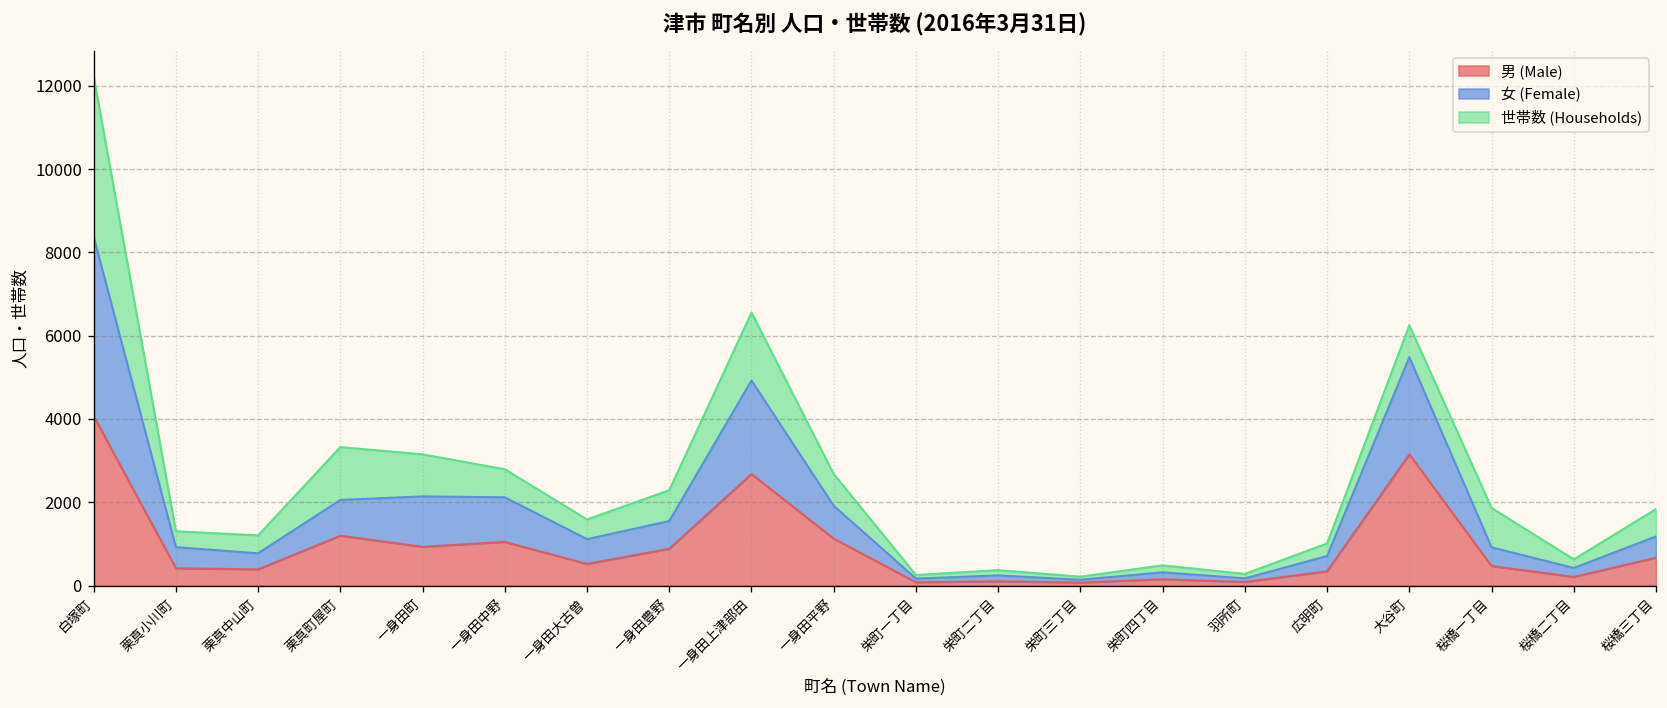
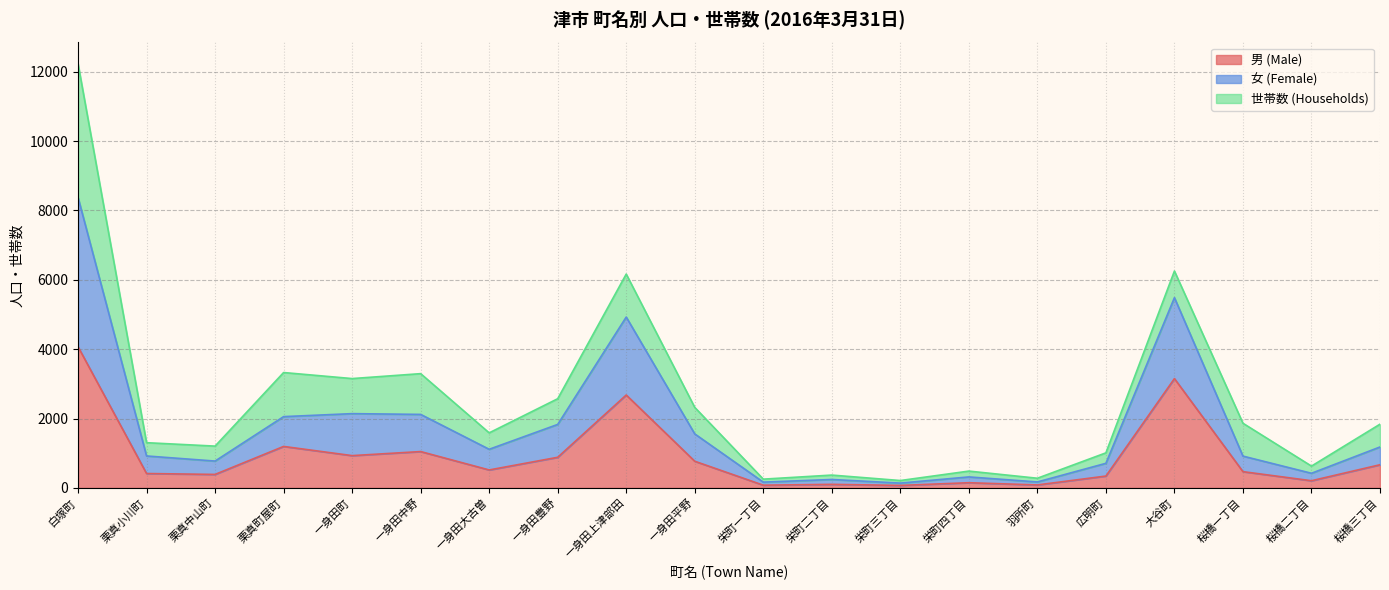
  {
    "男 (Male)": {
      "白塚町": 4100,
      "栗真小川町": 400,
      "栗真中山町": 400,
      "栗真町屋町": 1200,
      "一身田町": 900,
      "一身田中野": 1000,
      "一身田大古曽": 500,
      "一身田豊野": 900,
      "一身田上津部田": 2700,
-     "一身田平野": 1100,
+     "一身田平野": 800,
      "栄町一丁目": 100,
      "栄町二丁目": 100,
      "栄町四丁目": 200,
      "羽所町": 100,
      "広明町": 300,
      "大谷町": 3200,
      "桜橋一丁目": 500,
      "桜橋二丁目": 200,
      "桜橋三丁目": 700
    },
    "女 (Female)": {
      "白塚町": 4300,
      "栗真小川町": 500,
      "栗真中山町": 400,
      "栗真町屋町": 900,
      "一身田町": 1200,
      "一身田中野": 1100,
      "一身田大古曽": 600,
-     "一身田豊野": 700,
+     "一身田豊野": 900,
      "一身田上津部田": 2200,
      "一身田平野": 800,
      "栄町一丁目": 100,
      "栄町二丁目": 100,
      "栄町四丁目": 200,
      "羽所町": 100,
      "広明町": 400,
      "大谷町": 2300,
      "桜橋一丁目": 400,
      "桜橋二丁目": 200,
      "桜橋三丁目": 500
    },
    "世帯数 (Households)": {
      "白塚町": 3900,
      "栗真小川町": 400,
      "栗真中山町": 400,
      "栗真町屋町": 1300,
      "一身田町": 1000,
-     "一身田中野": 700,
+     "一身田中野": 1200,
      "一身田大古曽": 500,
      "一身田豊野": 700,
-     "一身田上津部田": 1600,
+     "一身田上津部田": 1200,
      "一身田平野": 800,
      "栄町一丁目": 100,
      "栄町二丁目": 100,
      "栄町三丁目": 100,
      "栄町四丁目": 200,
      "羽所町": 100,
      "広明町": 300,
      "大谷町": 800,
      "桜橋一丁目": 900,
      "桜橋二丁目": 200,
      "桜橋三丁目": 700
    }
  }
